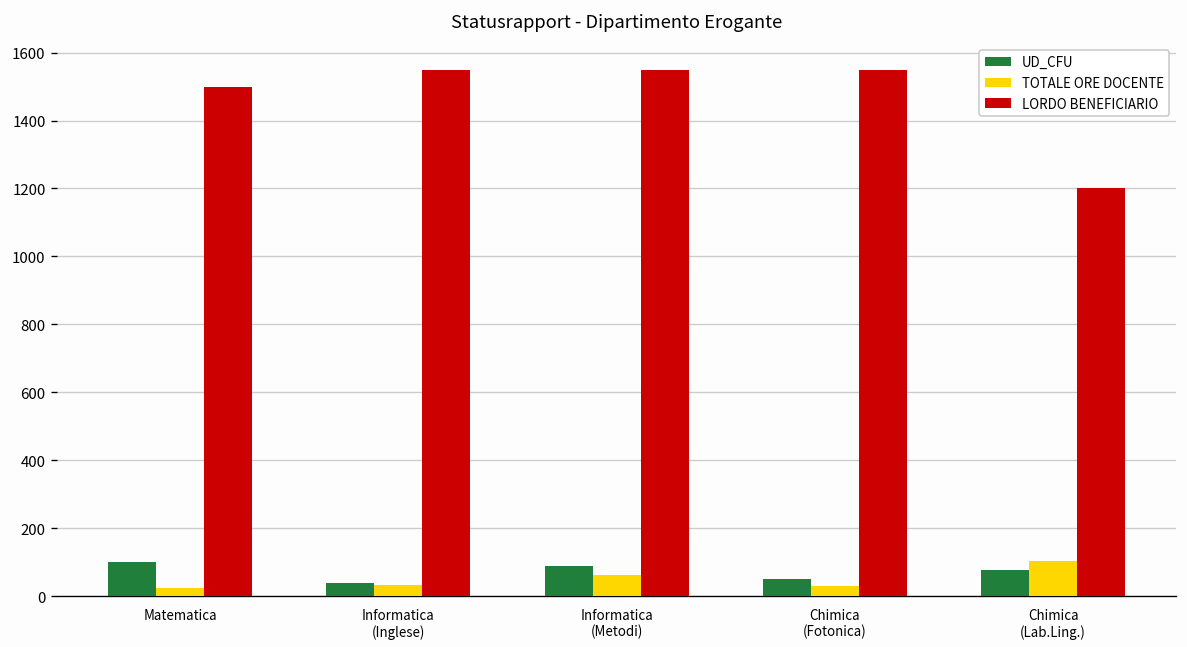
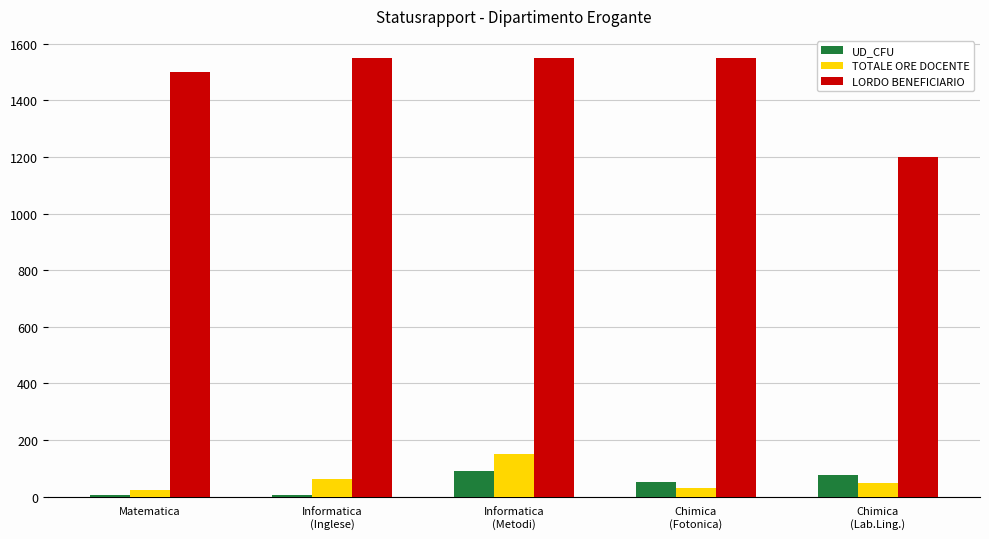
  {
    "UD_CFU": {
-     "Matematica": 100,
-     "Informatica (Inglese)": 40,
+     "Matematica": 10,
+     "Informatica (Inglese)": 10,
      "Informatica (Metodi)": 90,
      "Chimica (Fotonica)": 50,
      "Chimica (Lab.Ling.)": 80
    },
    "TOTALE ORE DOCENTE": {
      "Matematica": 30,
-     "Informatica (Inglese)": 30,
-     "Informatica (Metodi)": 60,
+     "Informatica (Inglese)": 60,
+     "Informatica (Metodi)": 150,
      "Chimica (Fotonica)": 30,
-     "Chimica (Lab.Ling.)": 100
+     "Chimica (Lab.Ling.)": 50
    },
    "LORDO BENEFICIARIO": {
      "Matematica": 1500,
      "Informatica (Inglese)": 1550,
      "Informatica (Metodi)": 1550,
      "Chimica (Fotonica)": 1550,
      "Chimica (Lab.Ling.)": 1200
    }
  }
